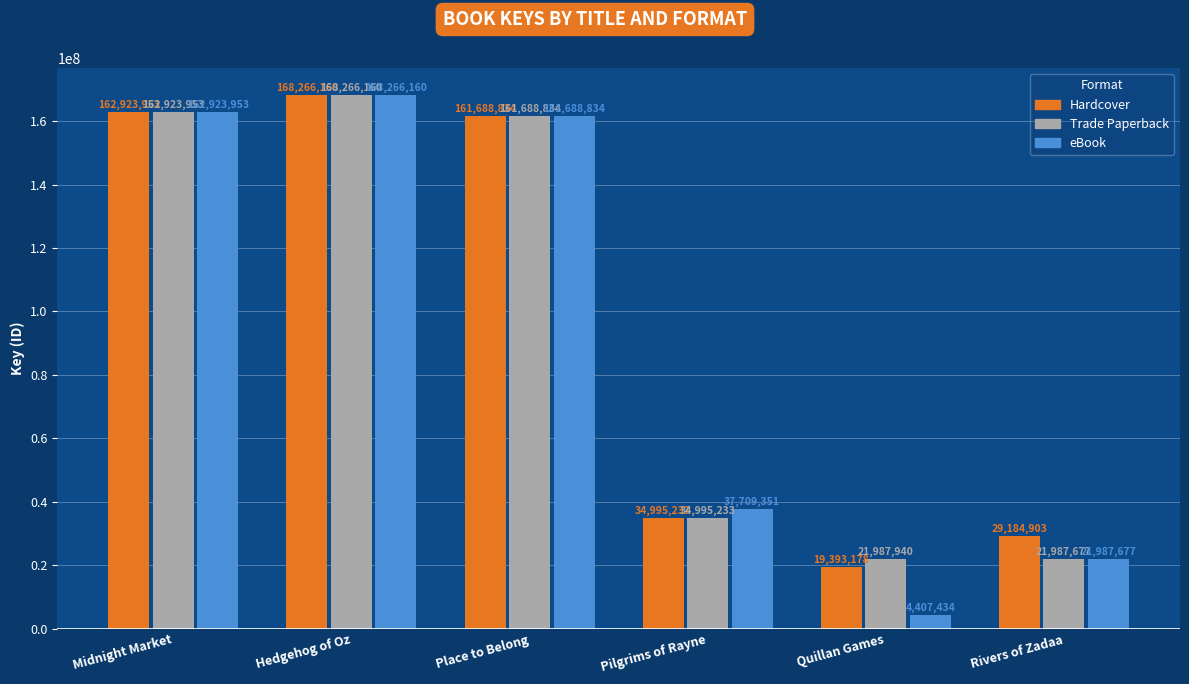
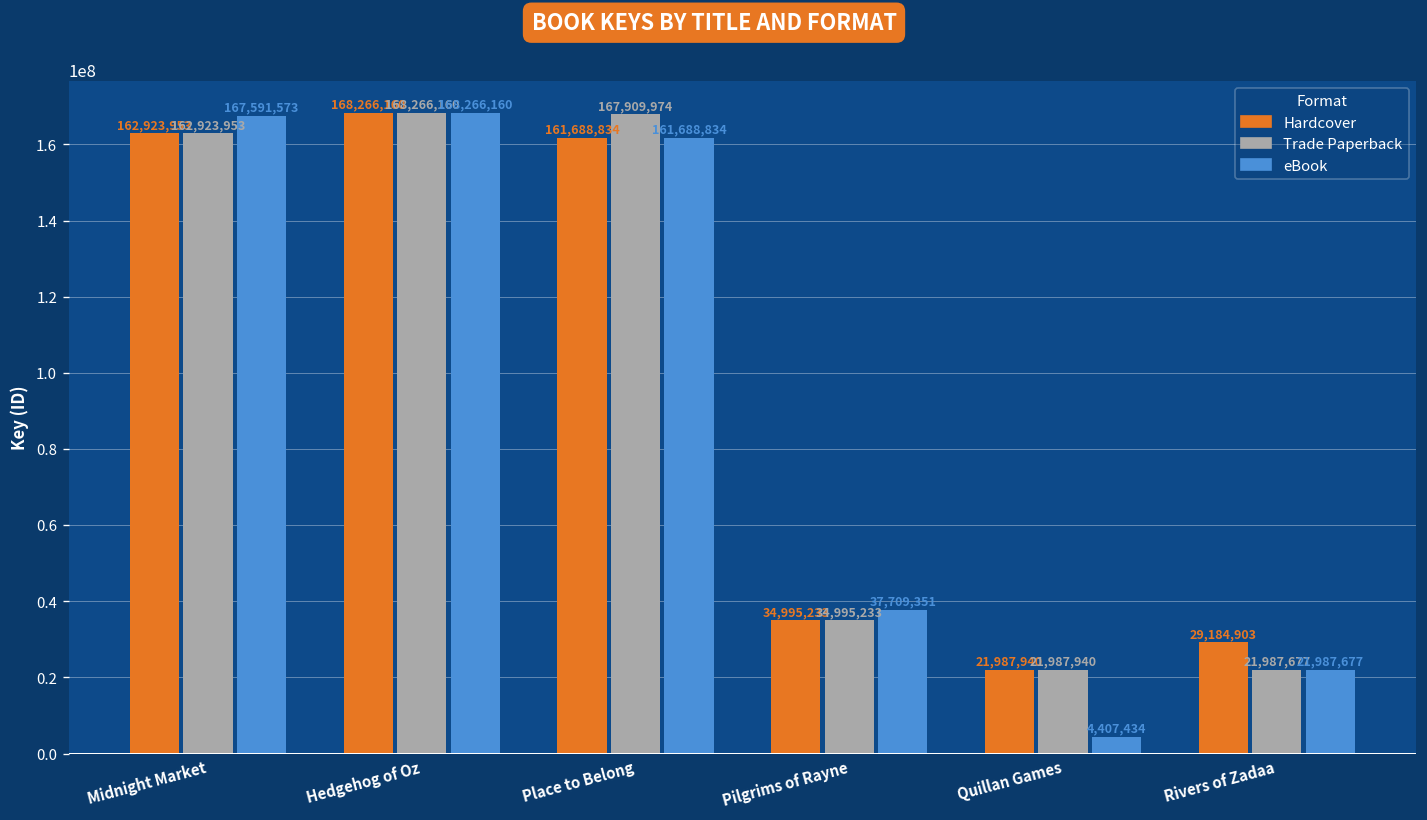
  {
    "Hardcover": {
-     "Quillan Games": "19,393,178",
+     "Quillan Games": "21,987,940",
      "Rivers of Zadaa": "29,184,903"
    },
    "Trade Paperback": {
-     "Place to Belong": "161,688,834",
+     "Place to Belong": "167,909,974",
      "Quillan Games": "21,987,940"
    },
    "eBook": {
-     "Midnight Market": "162,923,953",
+     "Midnight Market": "167,591,573",
      "Pilgrims of Rayne": "37,709,351",
      "Quillan Games": "4,407,434"
    }
  }
